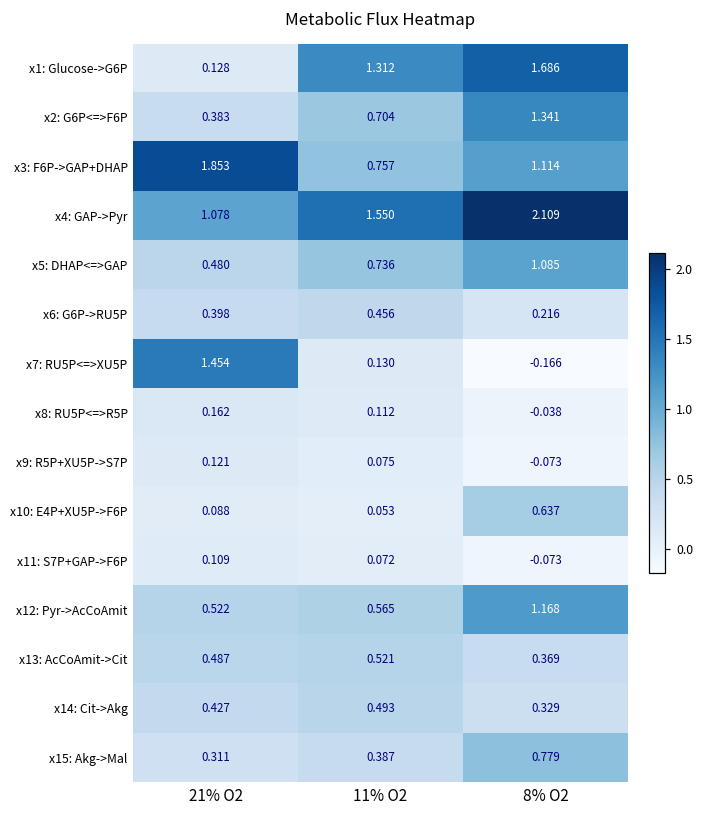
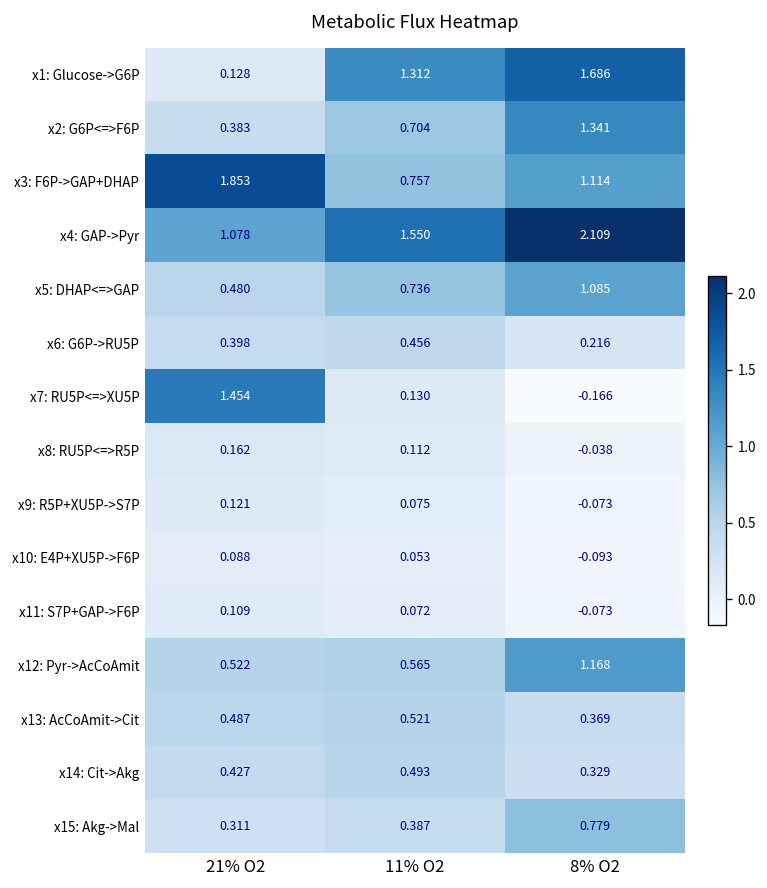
  {
    "x1: Glucose->G6P": {
      "21% O2": 0.128,
      "11% O2": 1.312,
      "8% O2": 1.686
    },
    "x2: G6P<=>F6P": {
      "21% O2": 0.383,
      "11% O2": 0.704,
      "8% O2": 1.341
    },
    "x3: F6P->GAP+DHAP": {
      "21% O2": 1.853,
      "11% O2": 0.757,
      "8% O2": 1.114
    },
    "x4: GAP->Pyr": {
      "21% O2": 1.078,
      "11% O2": 1.550,
      "8% O2": 2.109
    },
    "x5: DHAP<=>GAP": {
      "21% O2": 0.480,
      "11% O2": 0.736,
      "8% O2": 1.085
    },
    "x6: G6P->RU5P": {
      "21% O2": 0.398,
      "11% O2": 0.456,
      "8% O2": 0.216
    },
    "x7: RU5P<=>XU5P": {
      "21% O2": 1.454,
      "11% O2": 0.130,
      "8% O2": -0.166
    },
    "x8: RU5P<=>R5P": {
      "21% O2": 0.162,
      "11% O2": 0.112,
      "8% O2": -0.038
    },
    "x9: R5P+XU5P->S7P": {
      "21% O2": 0.121,
      "11% O2": 0.075,
      "8% O2": -0.073
    },
    "x10: E4P+XU5P->F6P": {
      "21% O2": 0.088,
      "11% O2": 0.053,
-     "8% O2": 0.637
+     "8% O2": -0.093
    },
    "x11: S7P+GAP->F6P": {
      "21% O2": 0.109,
      "11% O2": 0.072,
      "8% O2": -0.073
    },
    "x12: Pyr->AcCoAmit": {
      "21% O2": 0.522,
      "11% O2": 0.565,
      "8% O2": 1.168
    },
    "x13: AcCoAmit->Cit": {
      "21% O2": 0.487,
      "11% O2": 0.521,
      "8% O2": 0.369
    },
    "x14: Cit->Akg": {
      "21% O2": 0.427,
      "11% O2": 0.493,
      "8% O2": 0.329
    },
    "x15: Akg->Mal": {
      "21% O2": 0.311,
      "11% O2": 0.387,
      "8% O2": 0.779
    }
  }
